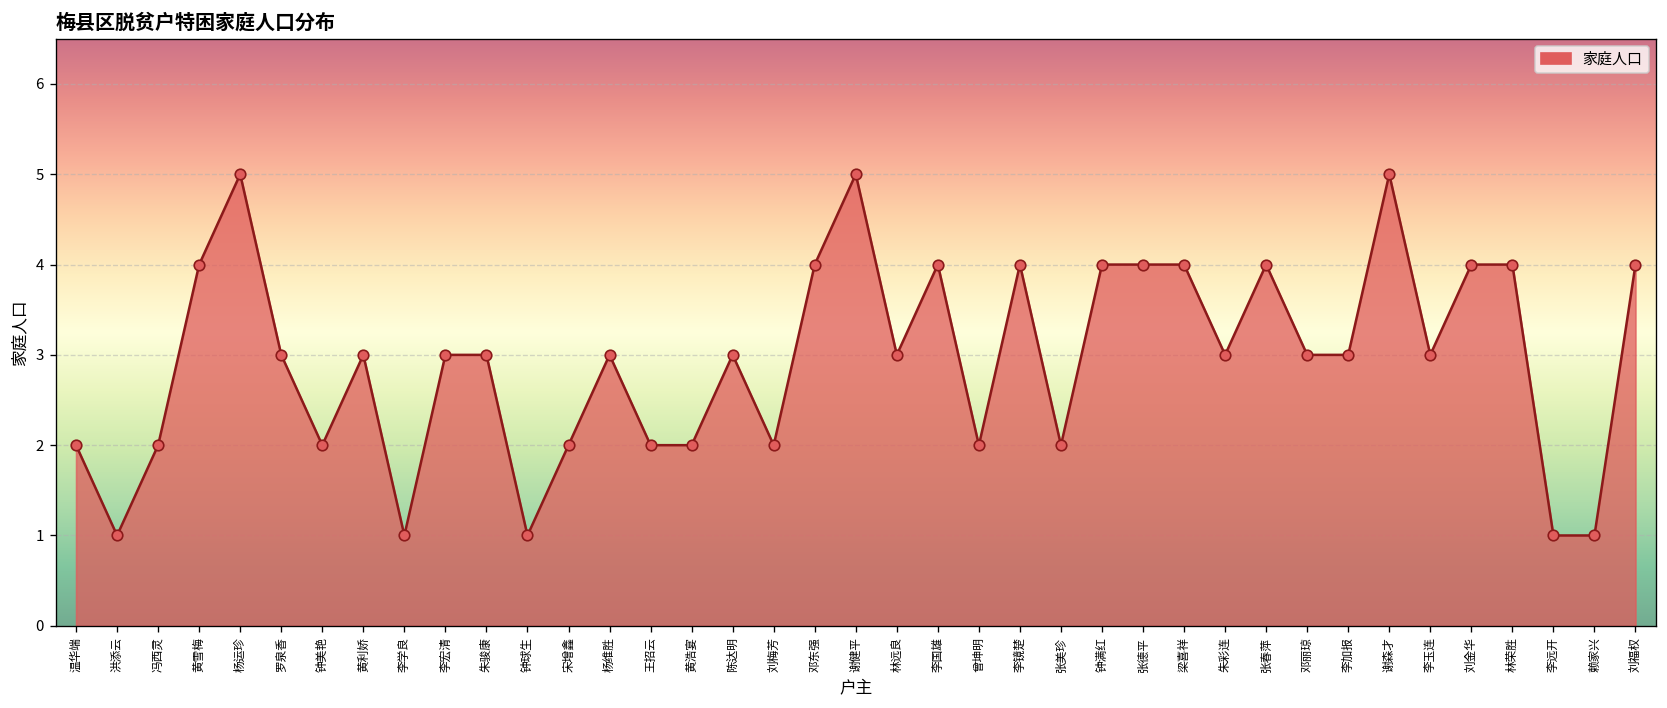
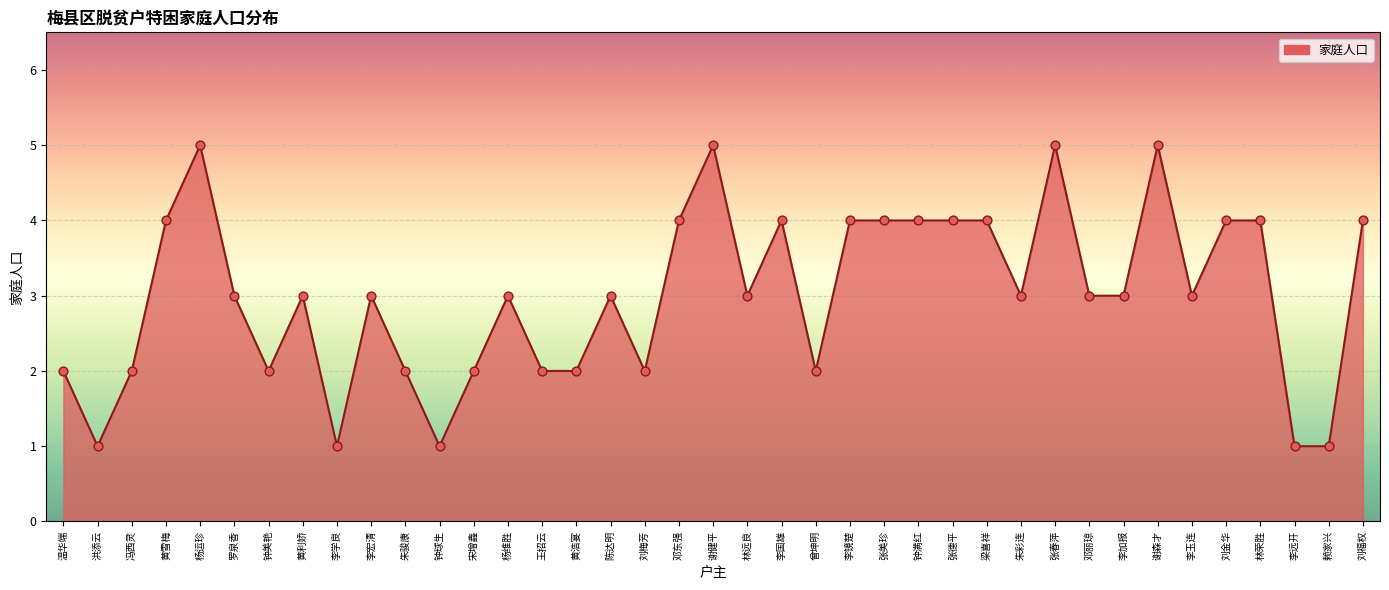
  {
    "温华端": 2,
    "洪添云": 1,
    "冯西灵": 2,
    "黄雪梅": 4,
    "杨运珍": 5,
    "罗泉香": 3,
    "钟美艳": 2,
    "黄利娇": 3,
    "李学良": 1,
    "李宏清": 3,
-   "朱骏康": 3,
+   "朱骏康": 2,
    "钟球生": 1,
    "宋增鑫": 2,
    "杨维胜": 3,
    "王招云": 2,
    "黄浩宴": 2,
    "陈达明": 3,
    "刘梅芳": 2,
    "邓东强": 4,
    "谢健平": 5,
    "林远良": 3,
    "李国雄": 4,
    "曾坤明": 2,
    "李镜楚": 4,
-   "张美珍": 2,
+   "张美珍": 4,
    "钟满红": 4,
    "张德平": 4,
    "梁喜祥": 4,
    "朱彩连": 3,
-   "张春萍": 4,
+   "张春萍": 5,
    "邓丽琼": 3,
    "李加报": 3,
    "谢森才": 5,
    "李玉连": 3,
    "刘金华": 4,
    "林荣胜": 4,
    "李远开": 1,
    "赖家兴": 1,
    "刘福权": 4
  }
